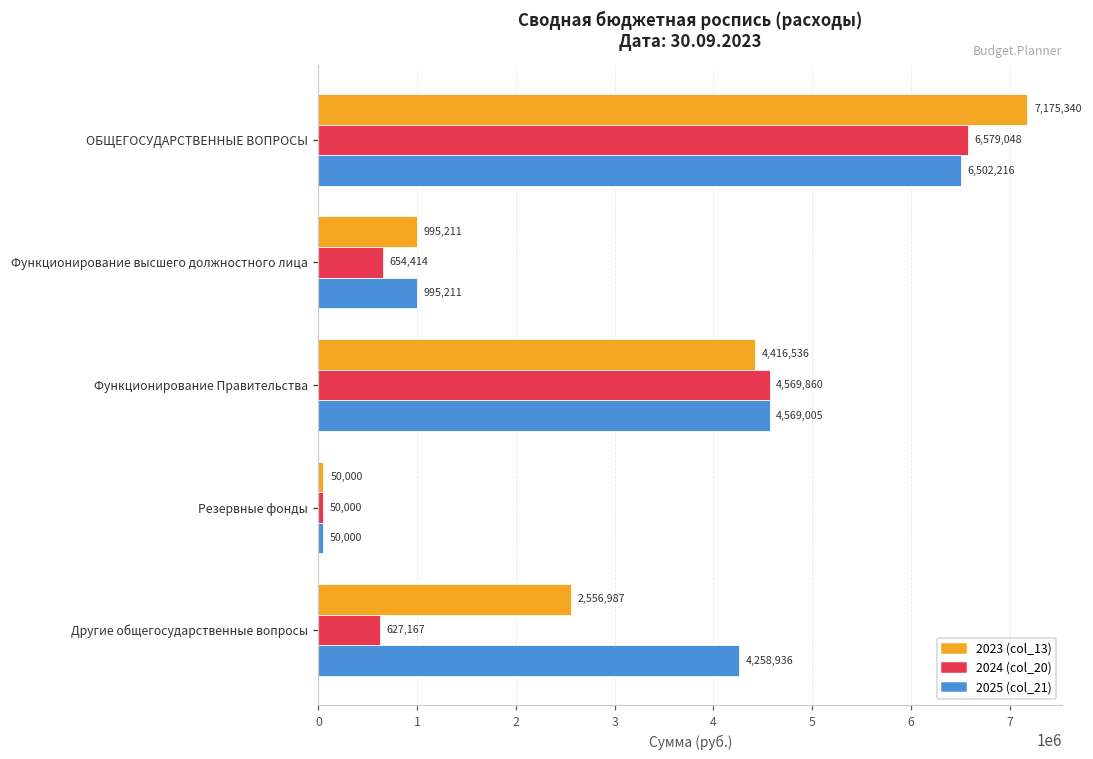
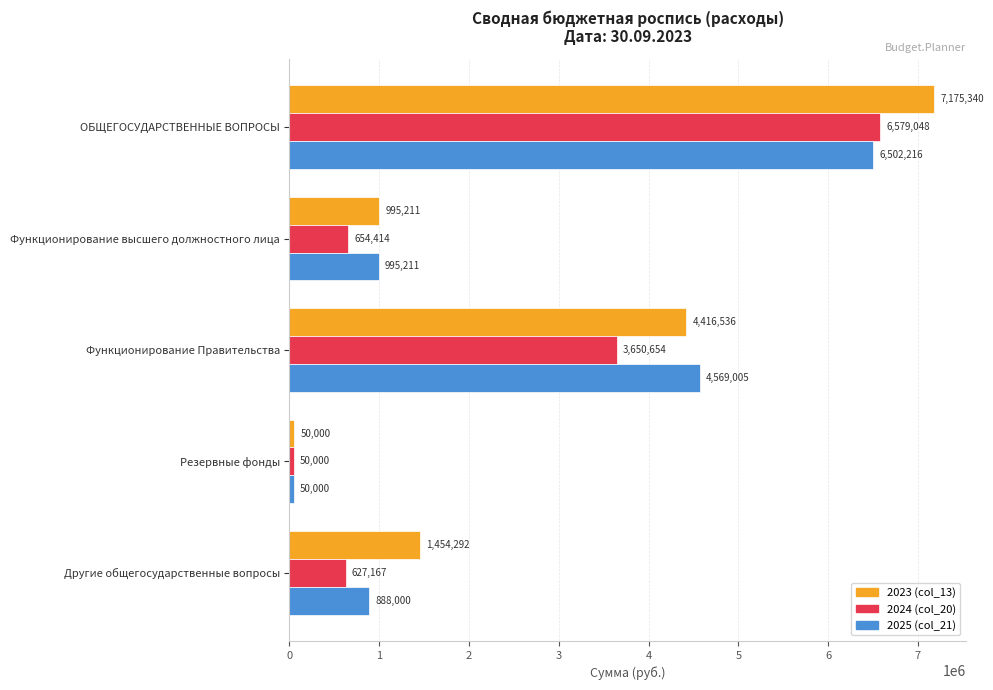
  {
    "2023 (col_13)": {
      "ОБЩЕГОСУДАРСТВЕННЫЕ ВОПРОСЫ": "7,175,340",
      "Функционирование высшего должностного лица": "995,211",
      "Функционирование Правительства": "4,416,536",
      "Резервные фонды": "50,000",
-     "Другие общегосударственные вопросы": "2,556,987"
+     "Другие общегосударственные вопросы": "1,454,292"
    },
    "2024 (col_20)": {
      "ОБЩЕГОСУДАРСТВЕННЫЕ ВОПРОСЫ": "6,579,048",
      "Функционирование высшего должностного лица": "654,414",
-     "Функционирование Правительства": "4,569,860",
+     "Функционирование Правительства": "3,650,654",
      "Резервные фонды": "50,000",
      "Другие общегосударственные вопросы": "627,167"
    },
    "2025 (col_21)": {
      "ОБЩЕГОСУДАРСТВЕННЫЕ ВОПРОСЫ": "6,502,216",
      "Функционирование высшего должностного лица": "995,211",
      "Функционирование Правительства": "4,569,005",
      "Резервные фонды": "50,000",
-     "Другие общегосударственные вопросы": "4,258,936"
+     "Другие общегосударственные вопросы": "888,000"
    }
  }
